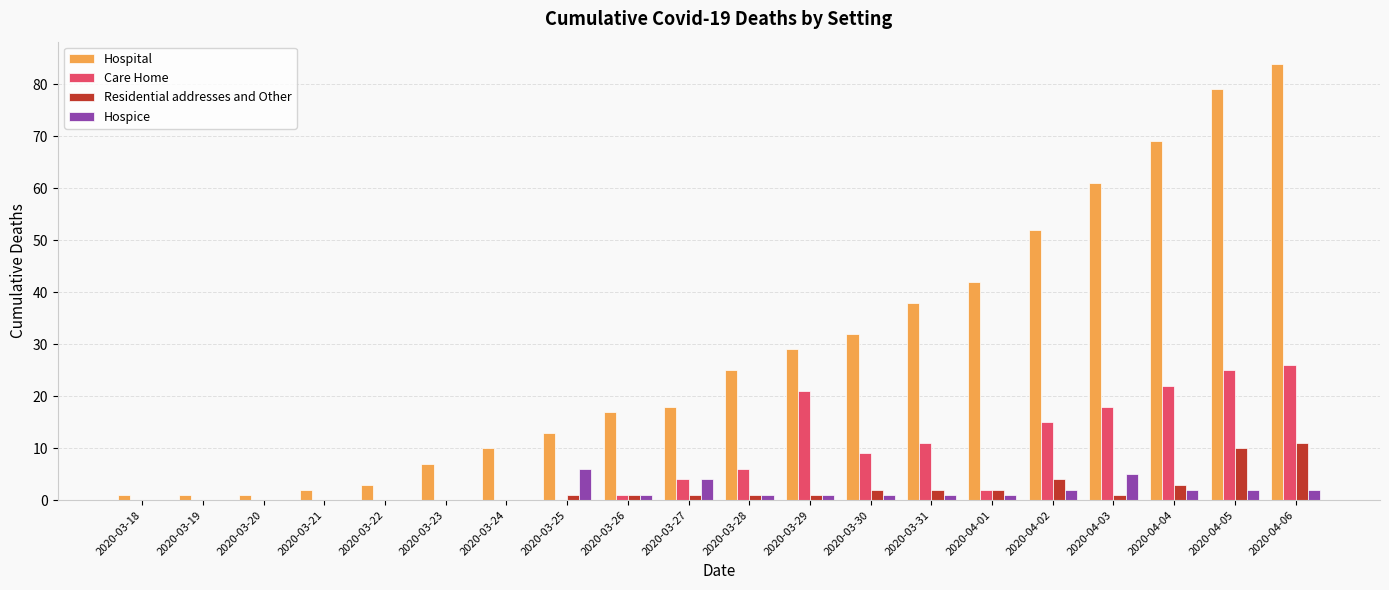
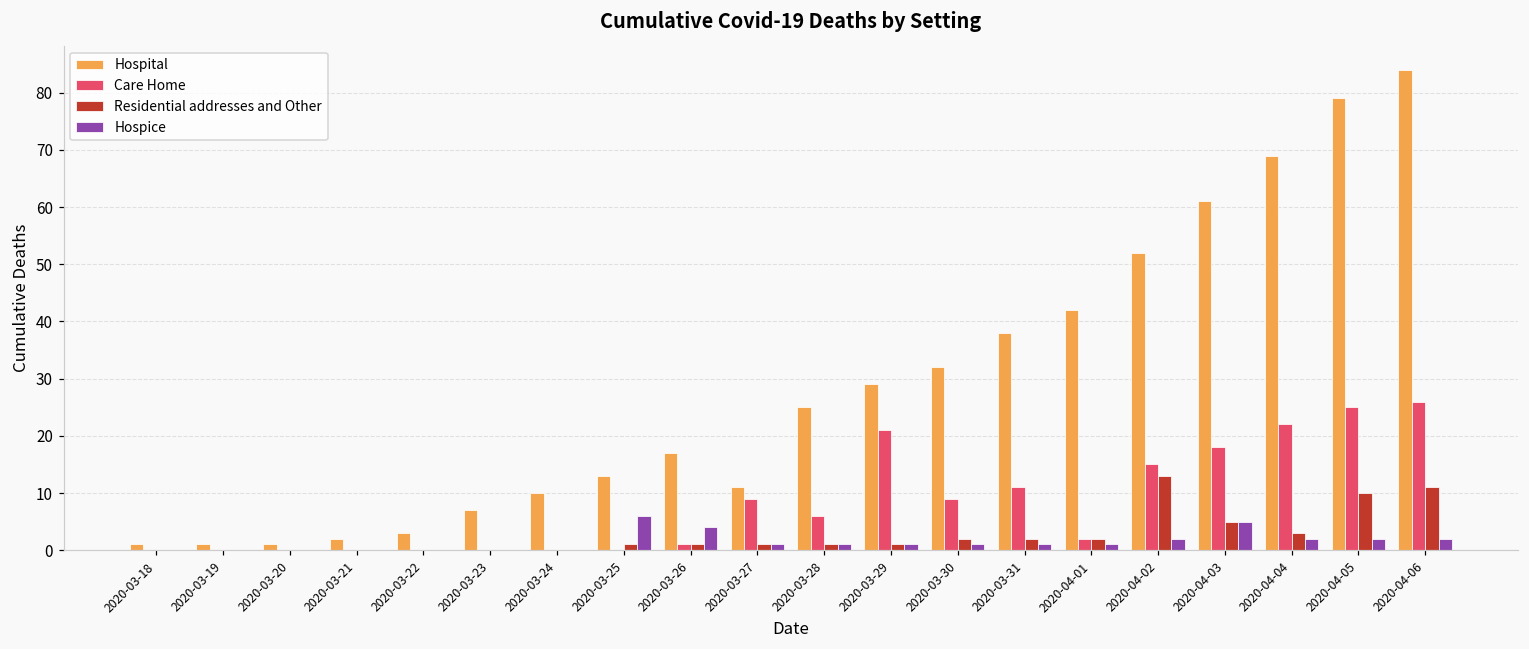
  {
    "Hospital": {
      "2020-03-18": 1,
      "2020-03-19": 1,
      "2020-03-20": 1,
      "2020-03-21": 2,
      "2020-03-22": 3,
      "2020-03-23": 7,
      "2020-03-24": 10,
      "2020-03-25": 13,
      "2020-03-26": 17,
-     "2020-03-27": 18,
+     "2020-03-27": 11,
      "2020-03-28": 25,
      "2020-03-29": 29,
      "2020-03-30": 32,
      "2020-03-31": 38,
      "2020-04-01": 42,
      "2020-04-02": 52,
      "2020-04-03": 61,
      "2020-04-04": 69,
      "2020-04-05": 79,
      "2020-04-06": 84
    },
    "Care Home": {
      "2020-03-18": 0,
      "2020-03-19": 0,
      "2020-03-20": 0,
      "2020-03-21": 0,
      "2020-03-22": 0,
      "2020-03-23": 0,
      "2020-03-24": 0,
      "2020-03-25": 0,
      "2020-03-26": 1,
-     "2020-03-27": 4,
+     "2020-03-27": 9,
      "2020-03-28": 6,
      "2020-03-29": 21,
      "2020-03-30": 9,
      "2020-03-31": 11,
      "2020-04-01": 2,
      "2020-04-02": 15,
      "2020-04-03": 18,
      "2020-04-04": 22,
      "2020-04-05": 25,
      "2020-04-06": 26
    },
    "Residential addresses and Other": {
      "2020-03-18": 0,
      "2020-03-19": 0,
      "2020-03-20": 0,
      "2020-03-21": 0,
      "2020-03-22": 0,
      "2020-03-23": 0,
      "2020-03-24": 0,
      "2020-03-25": 1,
      "2020-03-26": 1,
      "2020-03-27": 1,
      "2020-03-28": 1,
      "2020-03-29": 1,
      "2020-03-30": 2,
      "2020-03-31": 2,
      "2020-04-01": 2,
-     "2020-04-02": 4,
-     "2020-04-03": 1,
+     "2020-04-02": 13,
+     "2020-04-03": 5,
      "2020-04-04": 3,
      "2020-04-05": 10,
      "2020-04-06": 11
    },
    "Hospice": {
      "2020-03-18": 0,
      "2020-03-19": 0,
      "2020-03-20": 0,
      "2020-03-21": 0,
      "2020-03-22": 0,
      "2020-03-23": 0,
      "2020-03-24": 0,
      "2020-03-25": 6,
-     "2020-03-26": 1,
-     "2020-03-27": 4,
+     "2020-03-26": 4,
+     "2020-03-27": 1,
      "2020-03-28": 1,
      "2020-03-29": 1,
      "2020-03-30": 1,
      "2020-03-31": 1,
      "2020-04-01": 1,
      "2020-04-02": 2,
      "2020-04-03": 5,
      "2020-04-04": 2,
      "2020-04-05": 2,
      "2020-04-06": 2
    }
  }
